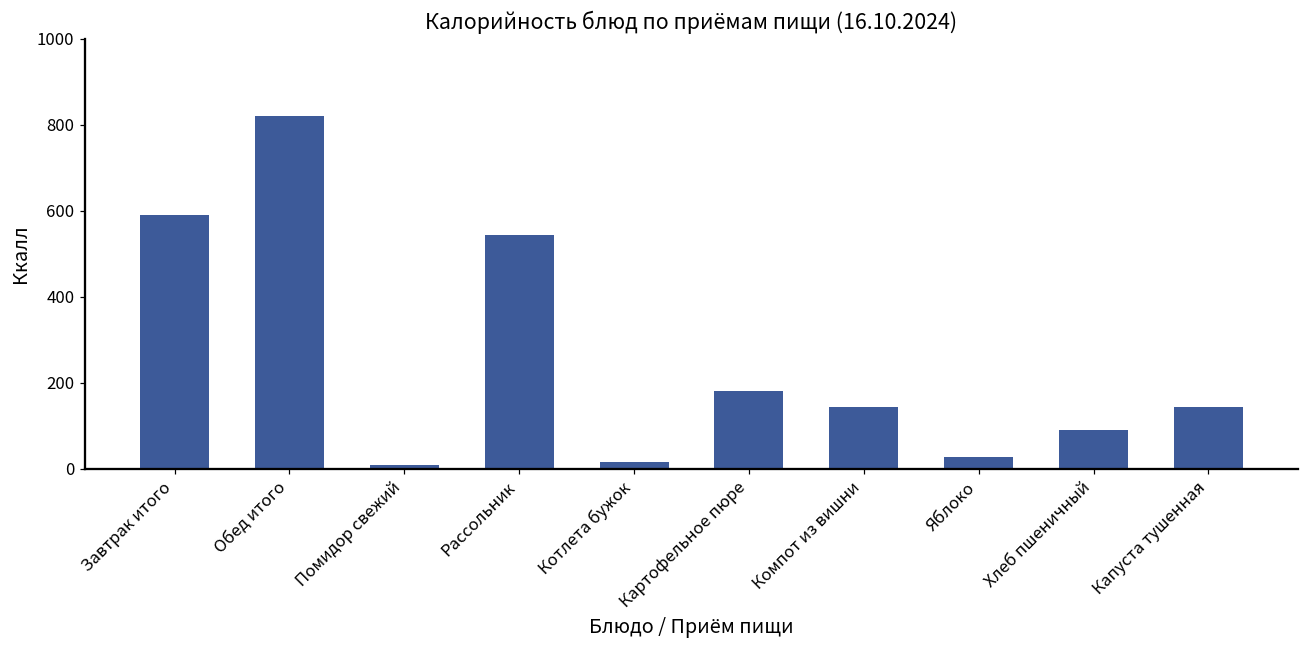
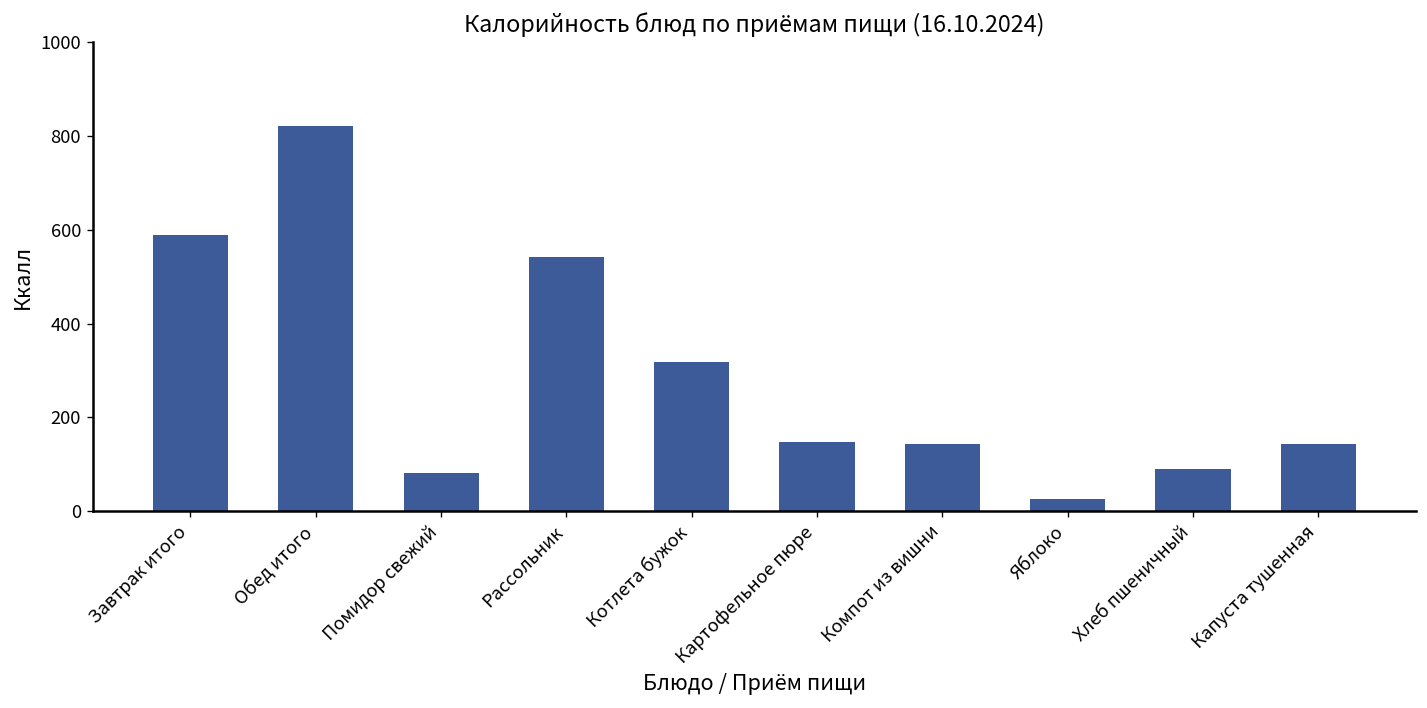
  {
    "Завтрак итого": 590,
    "Обед итого": 820,
-   "Помидор свежий": 10,
+   "Помидор свежий": 80,
    "Рассольник": 540,
-   "Котлета бужок": 10,
-   "Картофельное пюре": 180,
+   "Котлета бужок": 320,
+   "Картофельное пюре": 150,
    "Компот из вишни": 140,
    "Яблоко": 30,
    "Хлеб пшеничный": 90,
    "Капуста тушенная": 140
  }
